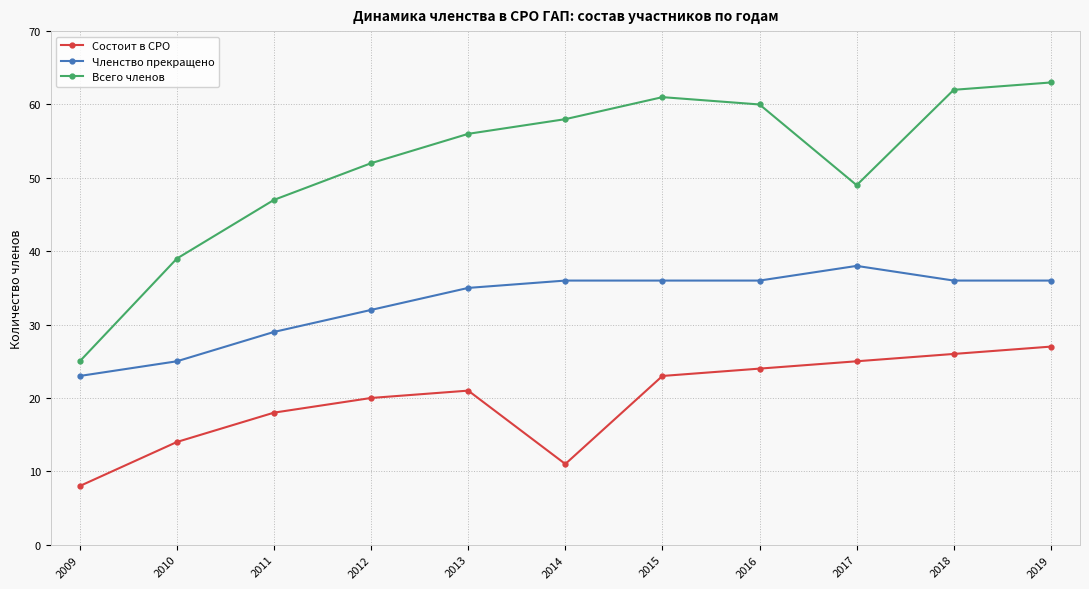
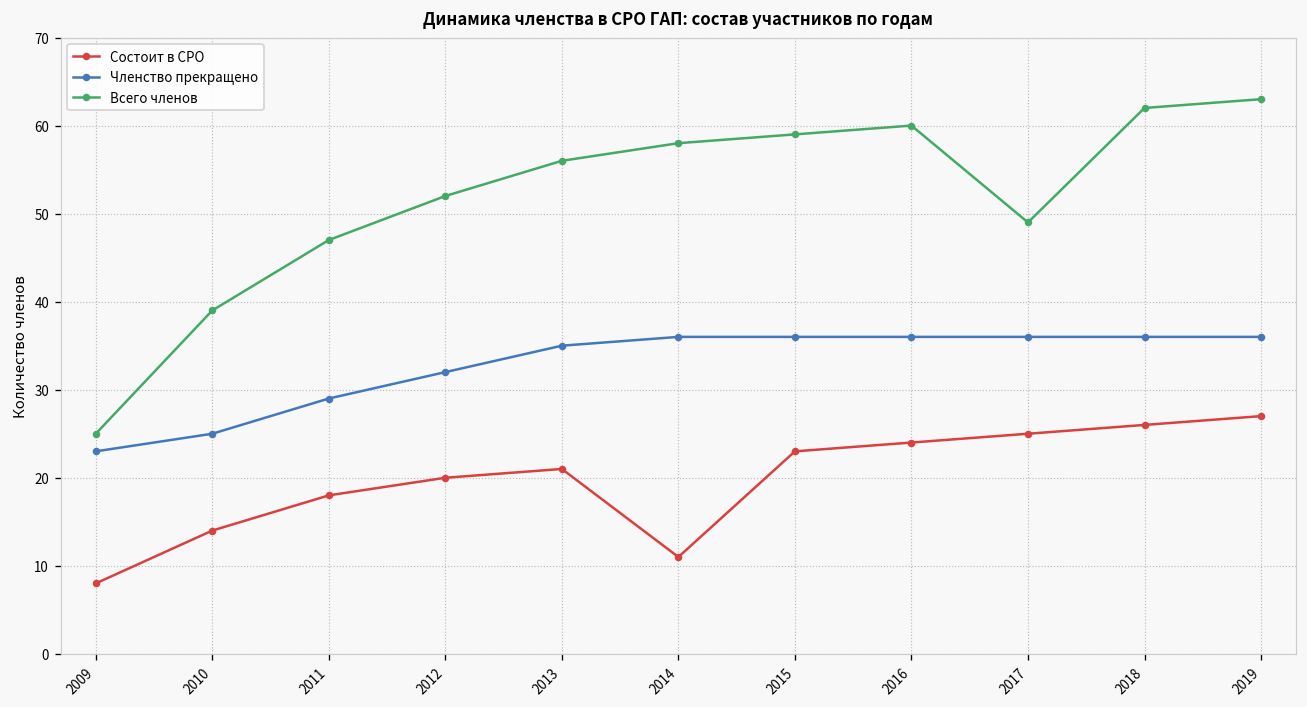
  {
    "Состоит в СРО": {
      "2009": 8,
      "2010": 14,
      "2011": 18,
      "2012": 20,
      "2013": 21,
      "2014": 11,
      "2015": 23,
      "2016": 24,
      "2017": 25,
      "2018": 26,
      "2019": 27
    },
    "Членство прекращено": {
      "2009": 23,
      "2010": 25,
      "2011": 29,
      "2012": 32,
      "2013": 35,
      "2014": 36,
      "2015": 36,
      "2016": 36,
-     "2017": 38,
+     "2017": 36,
      "2018": 36,
      "2019": 36
    },
    "Всего членов": {
      "2009": 25,
      "2010": 39,
      "2011": 47,
      "2012": 52,
      "2013": 56,
      "2014": 58,
-     "2015": 61,
+     "2015": 59,
      "2016": 60,
      "2017": 49,
      "2018": 62,
      "2019": 63
    }
  }
